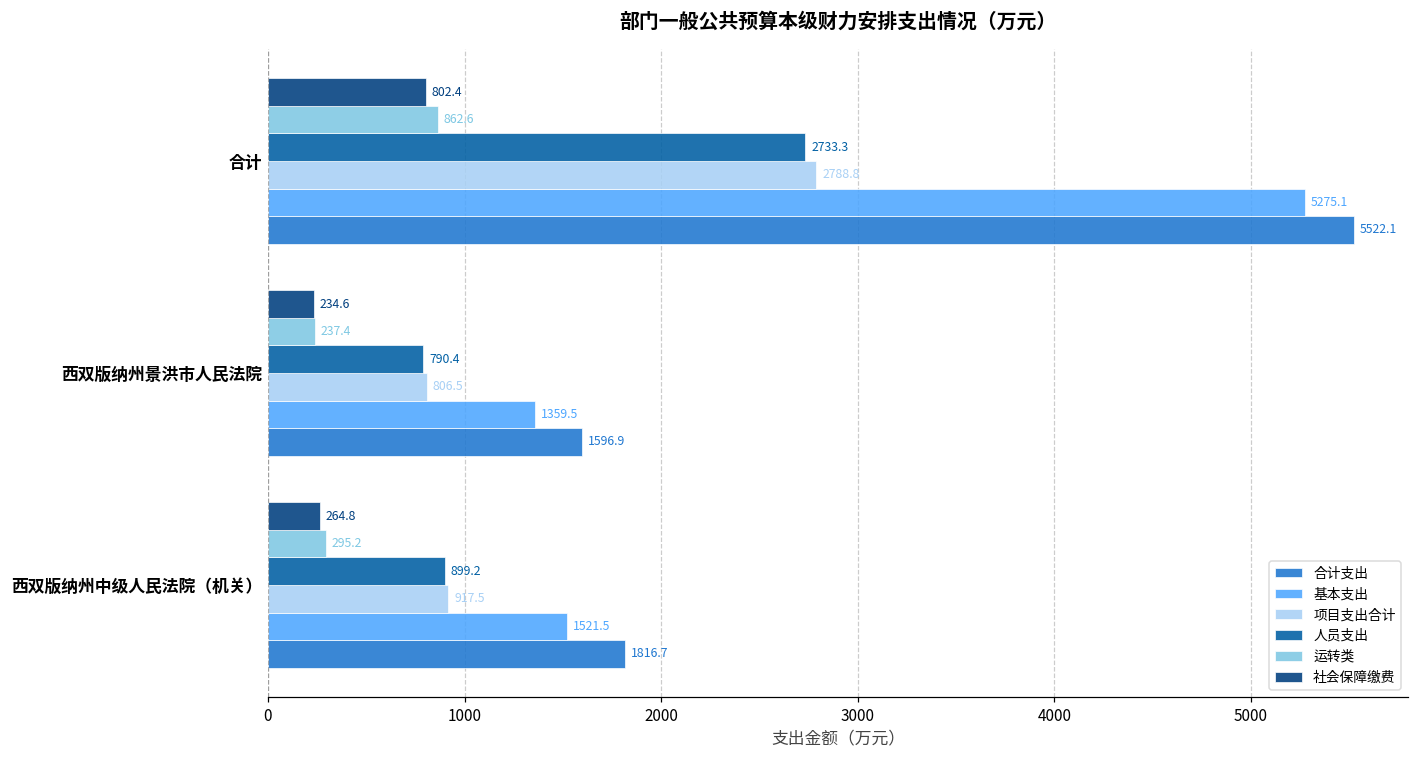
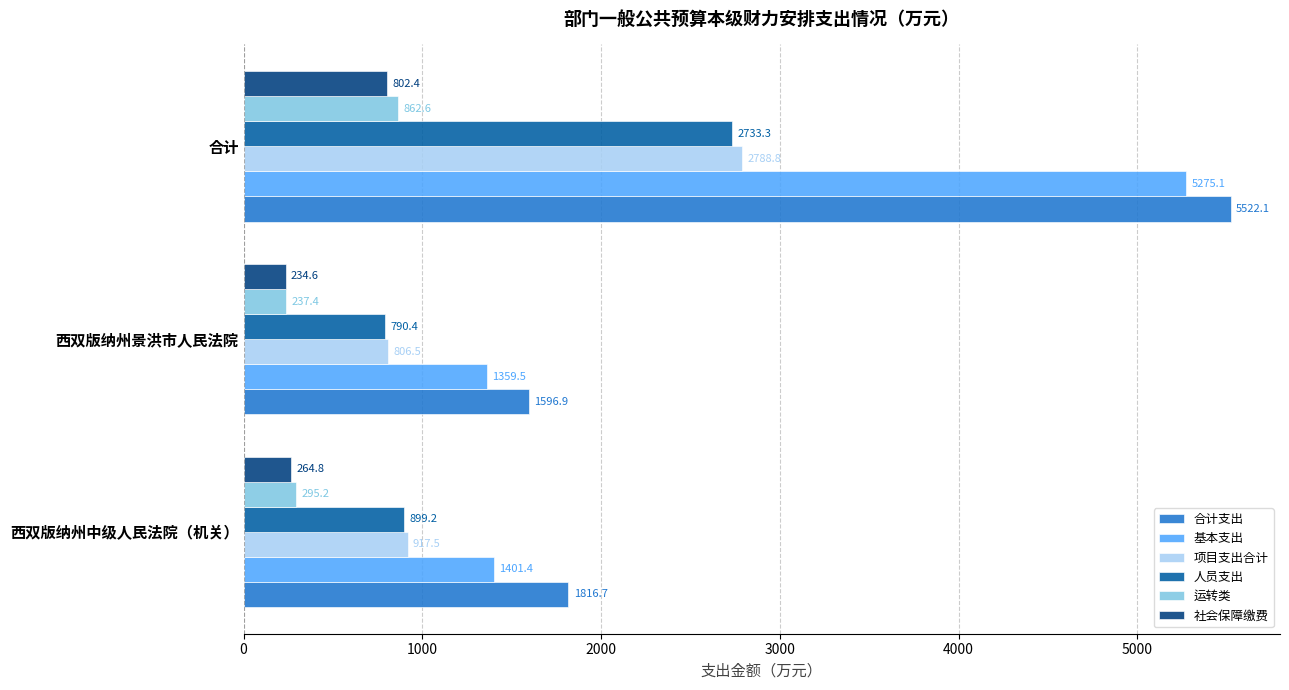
  {
    "基本支出": {
      "合计": 5275.1,
      "西双版纳州景洪市人民法院": 1359.5,
-     "西双版纳州中级人民法院（机关）": 1521.5
+     "西双版纳州中级人民法院（机关）": 1401.4
    }
  }
